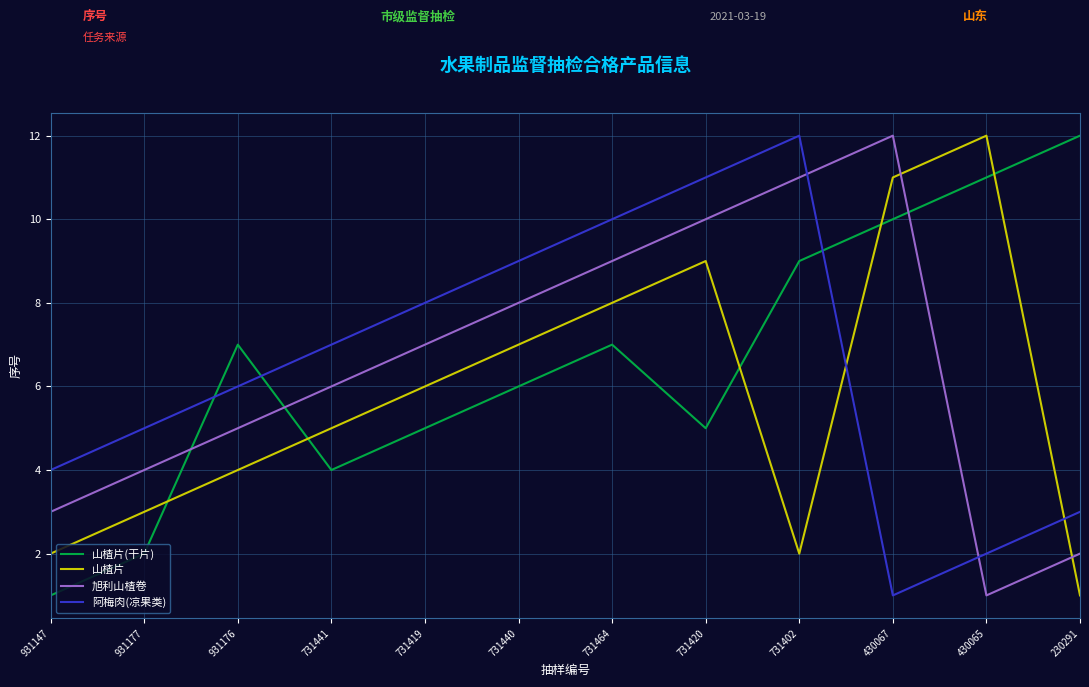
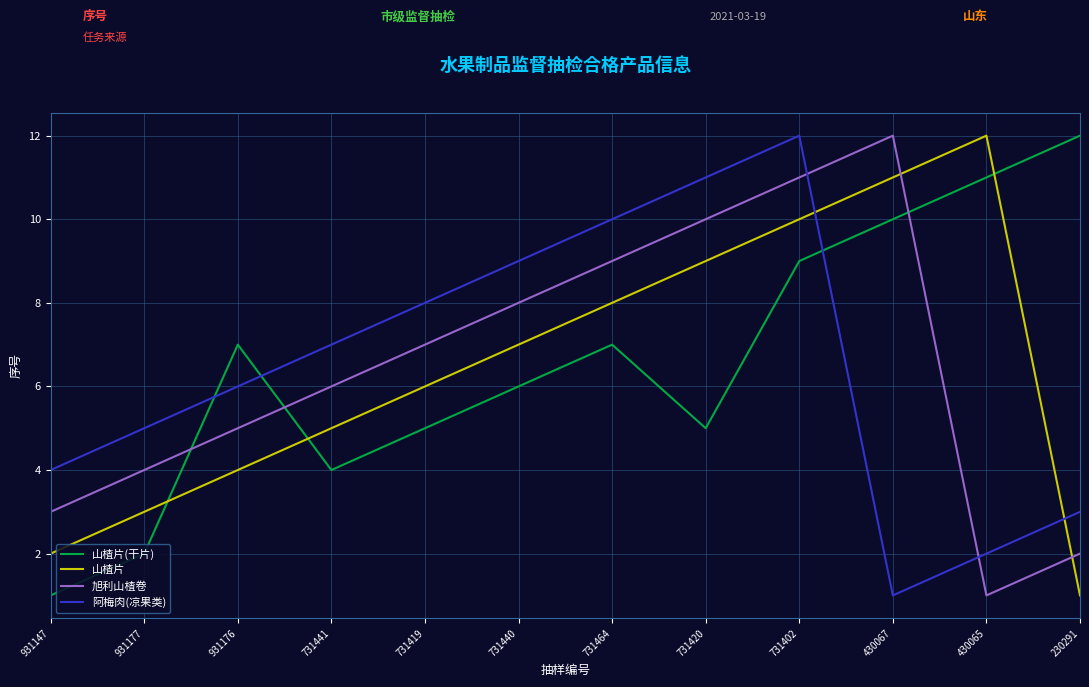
  {
    "山楂片(干片)": {
      "931147": 1,
      "931176": 7,
      "731441": 4,
      "731419": 5,
      "731440": 6,
      "731464": 7,
      "731420": 5,
      "731402": 9,
      "430067": 10,
      "430065": 11,
      "230291": 12
    },
    "山楂片": {
      "931147": 2,
      "931177": 3,
      "931176": 4,
      "731441": 5,
      "731419": 6,
      "731440": 7,
      "731464": 8,
      "731420": 9,
-     "731402": 2,
+     "731402": 10,
      "430067": 11,
      "430065": 12,
      "230291": 1
    },
    "旭利山楂卷": {
      "931147": 3,
      "931177": 4,
      "931176": 5,
      "731441": 6,
      "731419": 7,
      "731440": 8,
      "731464": 9,
      "731420": 10,
      "731402": 11,
      "430067": 12,
      "430065": 1,
      "230291": 2
    },
    "阿梅肉(凉果类)": {
      "931147": 4,
      "931177": 5,
      "931176": 6,
      "731441": 7,
      "731419": 8,
      "731440": 9,
      "731464": 10,
      "731420": 11,
      "731402": 12,
      "430067": 1,
      "430065": 2,
      "230291": 3
    }
  }
